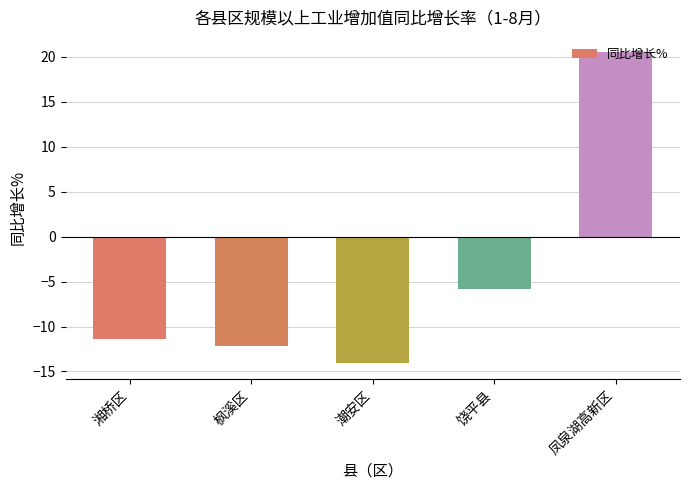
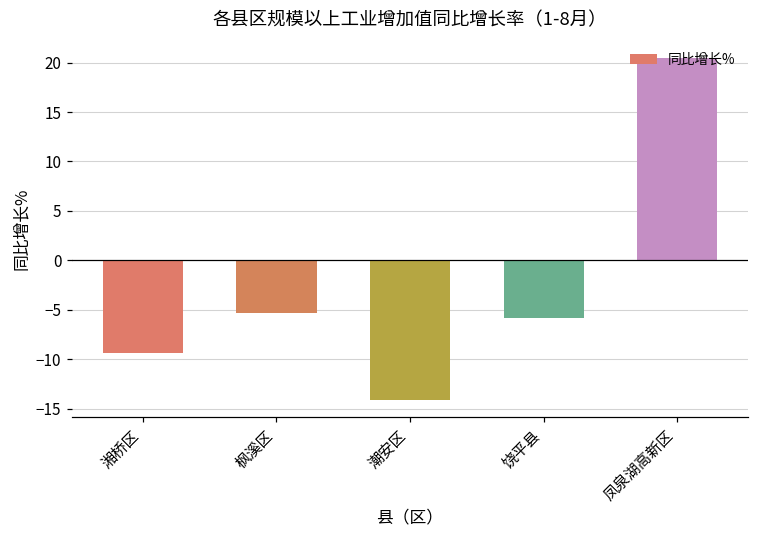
  {
-   "湘桥区": -11,
-   "枫溪区": -12,
+   "湘桥区": -9,
+   "枫溪区": -5,
    "潮安区": -14,
    "饶平县": -6,
    "凤泉湖高新区": 21
  }
